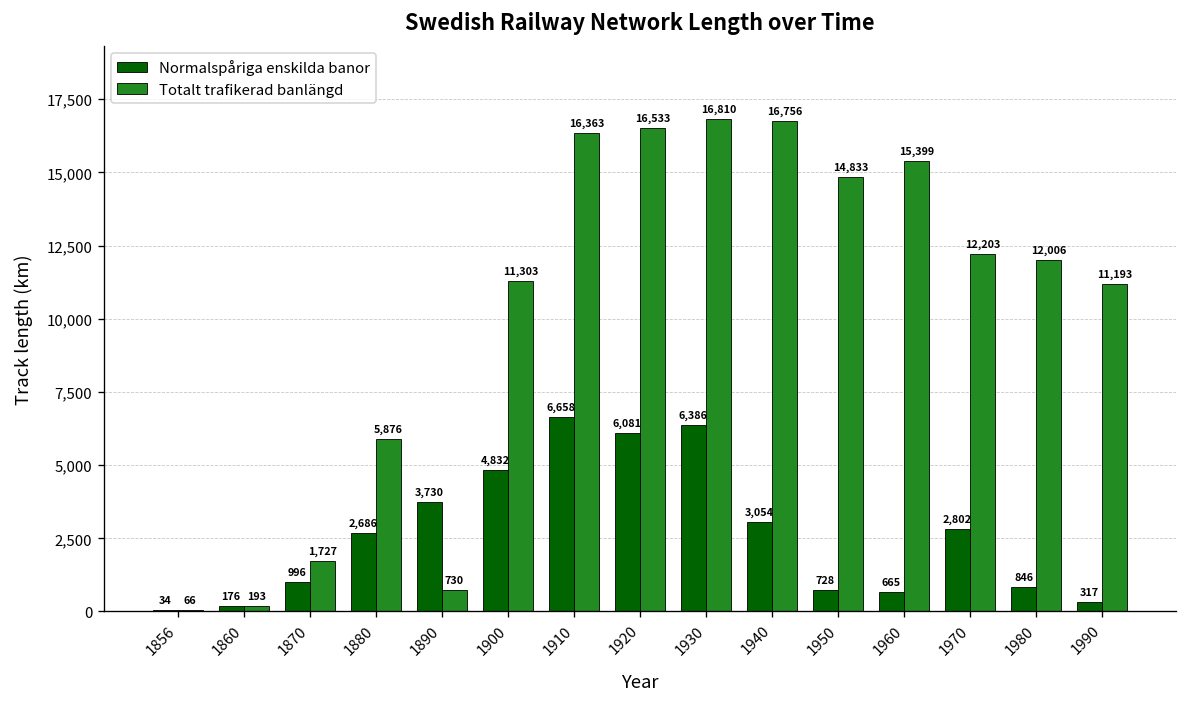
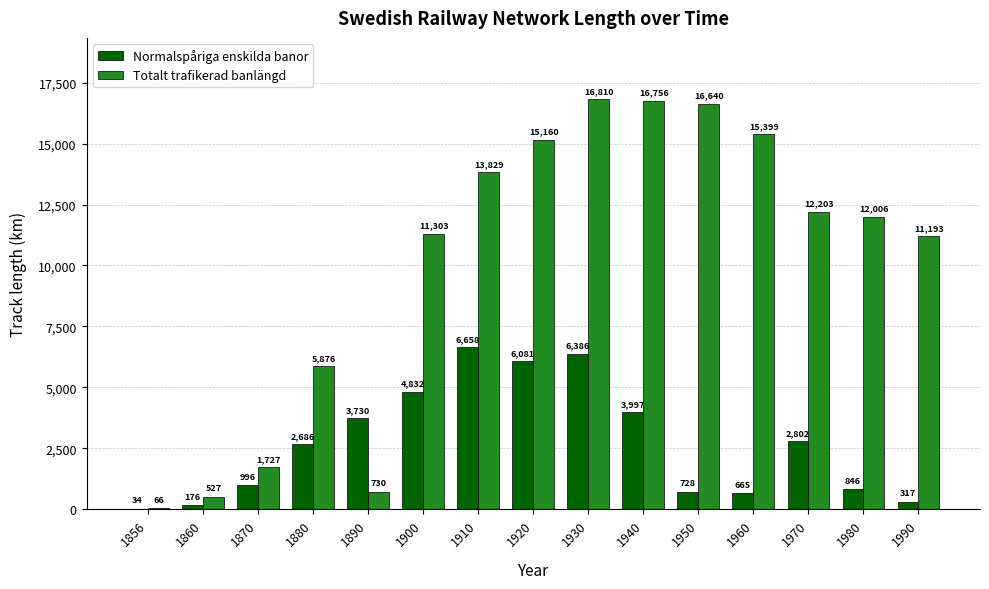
  {
    "Normalspåriga enskilda banor": {
      "1856": "34",
      "1860": "176",
      "1870": "996",
      "1880": "2,686",
      "1890": "3,730",
      "1900": "4,832",
      "1910": "6,658",
      "1920": "6,081",
      "1930": "6,386",
-     "1940": "3,054",
+     "1940": "3,997",
      "1950": "728",
      "1960": "665",
      "1970": "2,802",
      "1980": "846",
      "1990": "317"
    },
    "Totalt trafikerad banlängd": {
      "1856": "66",
-     "1860": "193",
+     "1860": "527",
      "1870": "1,727",
      "1880": "5,876",
      "1890": "730",
      "1900": "11,303",
-     "1910": "16,363",
-     "1920": "16,533",
+     "1910": "13,829",
+     "1920": "15,160",
      "1930": "16,810",
      "1940": "16,756",
-     "1950": "14,833",
+     "1950": "16,640",
      "1960": "15,399",
      "1970": "12,203",
      "1980": "12,006",
      "1990": "11,193"
    }
  }
